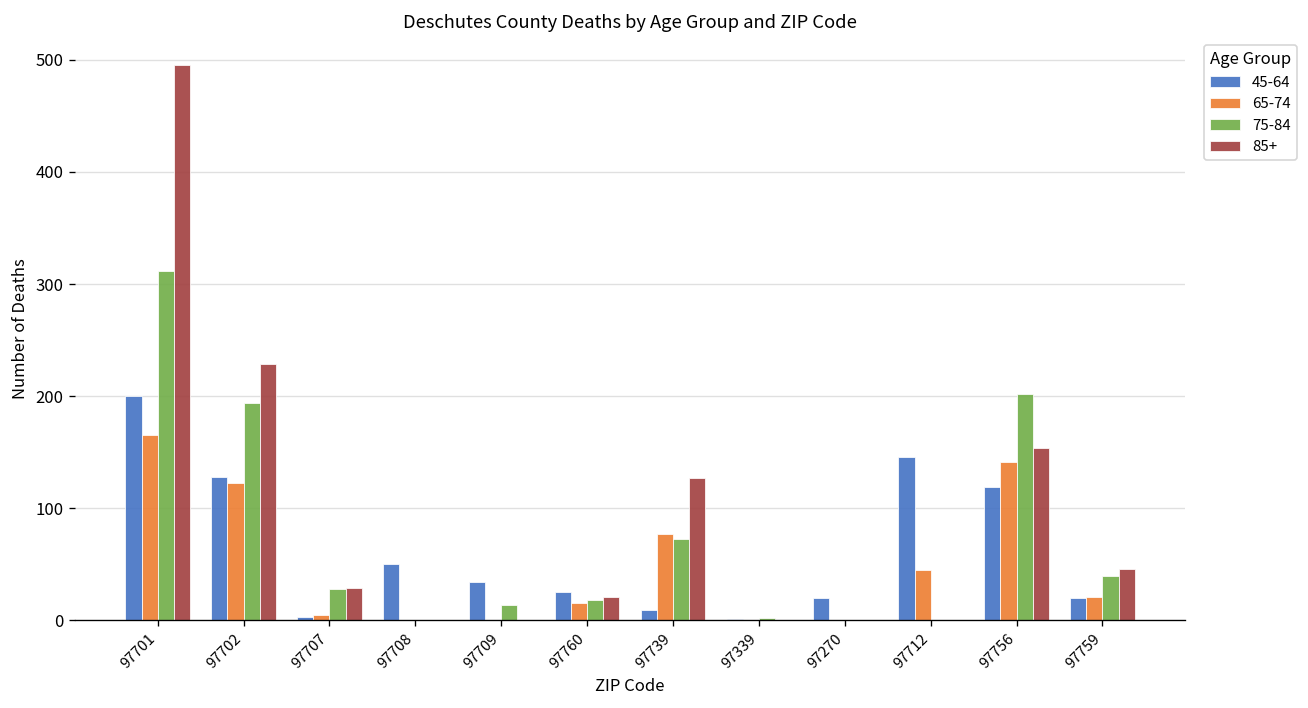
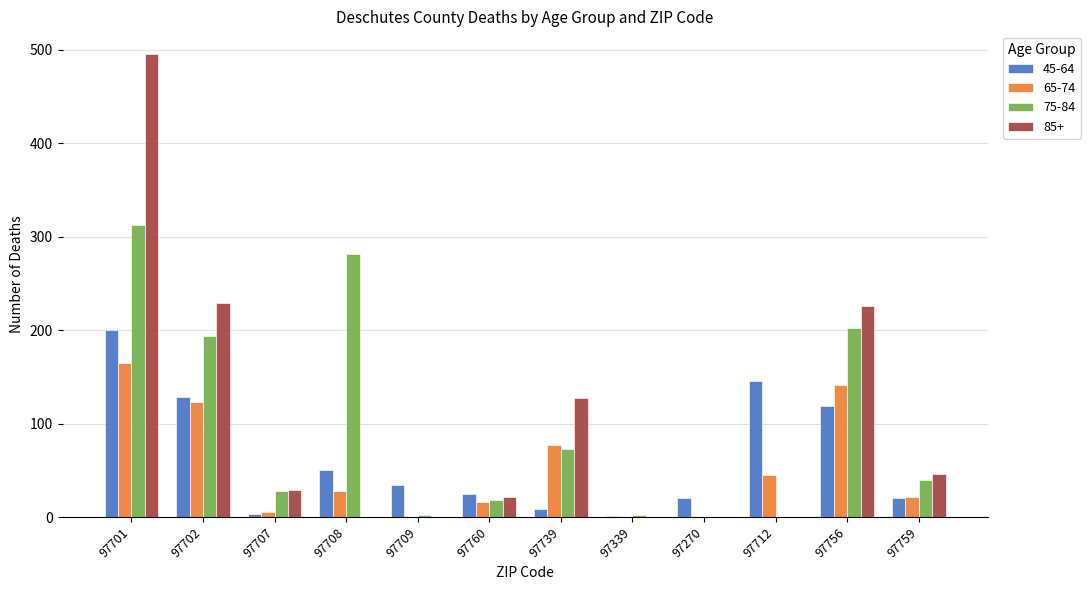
  {
    "45-64": {
      "97701": 200,
      "97702": 130,
      "97707": 0,
      "97708": 50,
      "97709": 30,
      "97760": 30,
      "97739": 10,
      "97270": 20,
      "97712": 150,
      "97756": 120,
      "97759": 20
    },
    "65-74": {
      "97701": 170,
      "97702": 120,
      "97707": 10,
-     "97708": 0,
+     "97708": 30,
      "97709": 0,
      "97760": 20,
      "97739": 80,
      "97339": 0,
      "97270": 0,
      "97712": 50,
      "97756": 140,
      "97759": 20
    },
    "75-84": {
      "97701": 310,
      "97702": 190,
      "97707": 30,
-     "97708": 0,
-     "97709": 10,
+     "97708": 280,
+     "97709": 0,
      "97760": 20,
      "97739": 70,
      "97270": 0,
      "97712": 0,
      "97756": 200,
      "97759": 40
    },
    "85+": {
      "97701": 500,
      "97702": 230,
      "97707": 30,
      "97708": 0,
      "97709": 0,
      "97760": 20,
      "97739": 130,
      "97339": 0,
      "97270": 0,
      "97712": 0,
-     "97756": 150,
+     "97756": 230,
      "97759": 50
    }
  }
